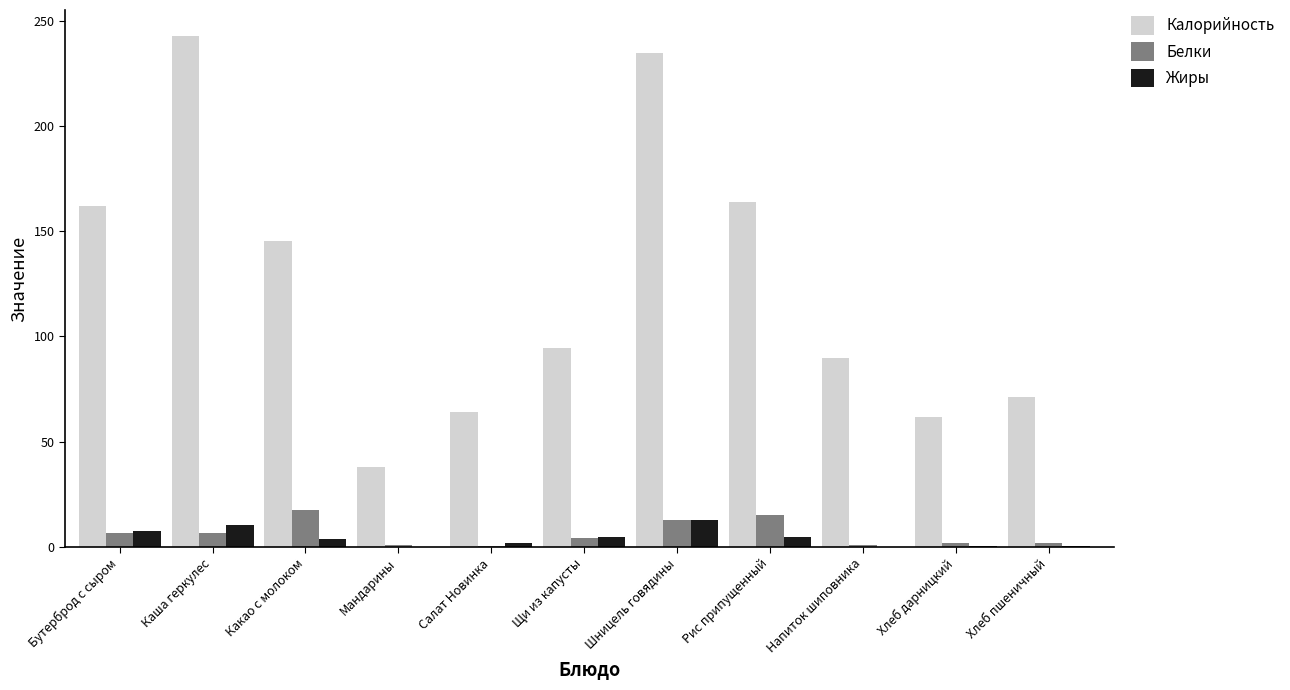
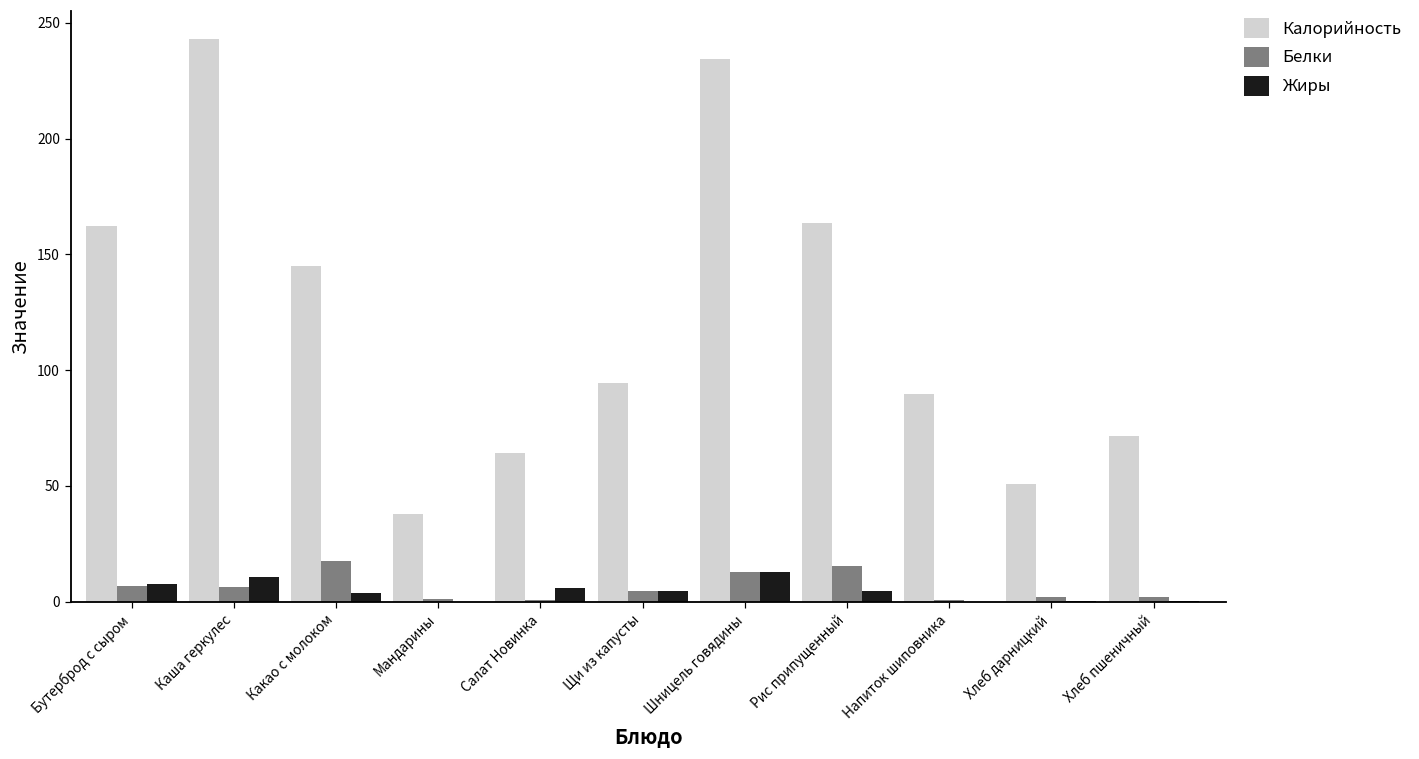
  {
    "Калорийность": {
      "Бутерброд с сыром": 162,
      "Каша геркулес": 243,
      "Какао с молоком": 145,
      "Мандарины": 38,
      "Салат Новинка": 64,
      "Щи из капусты": 94,
      "Шницель говядины": 235,
      "Рис припущенный": 164,
      "Напиток шиповника": 90,
-     "Хлеб дарницкий": 62,
+     "Хлеб дарницкий": 51,
      "Хлеб пшеничный": 71
    },
    "Белки": {
      "Бутерброд с сыром": 7,
      "Каша геркулес": 6,
      "Какао с молоком": 17,
      "Щи из капусты": 4,
      "Шницель говядины": 13,
      "Рис припущенный": 15,
      "Хлеб дарницкий": 2,
      "Хлеб пшеничный": 2
    },
    "Жиры": {
      "Бутерброд с сыром": 8,
      "Каша геркулес": 11,
      "Какао с молоком": 4,
      "Мандарины": 0,
-     "Салат Новинка": 2,
+     "Салат Новинка": 6,
      "Щи из капусты": 5,
      "Шницель говядины": 13,
      "Рис припущенный": 5,
      "Напиток шиповника": 0
    }
  }
